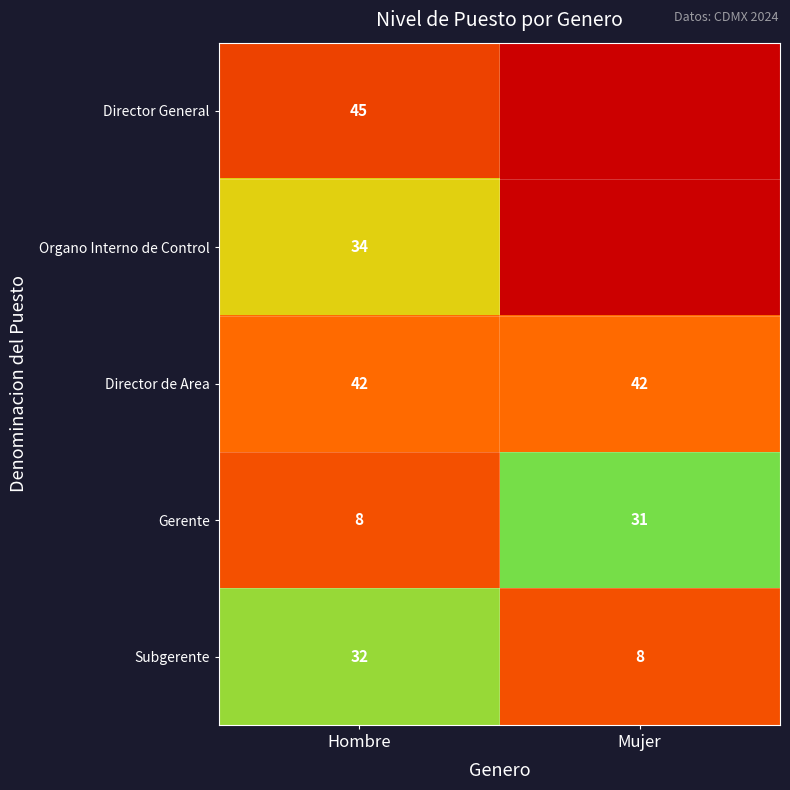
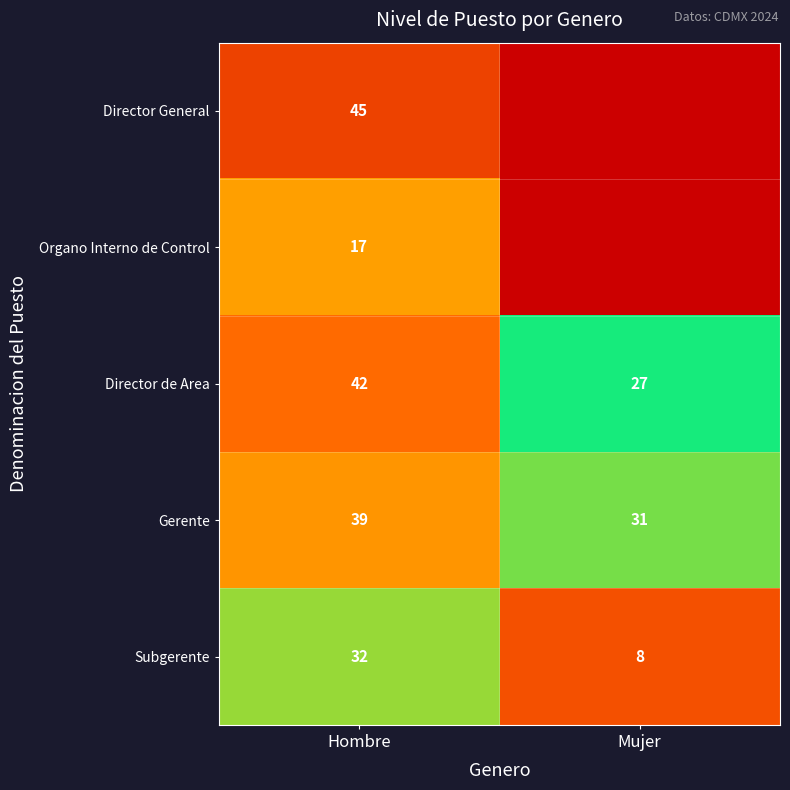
  {
    "Director General": {
      "Hombre": 45
    },
    "Organo Interno de Control": {
-     "Hombre": 34
+     "Hombre": 17
    },
    "Director de Area": {
      "Hombre": 42,
-     "Mujer": 42
+     "Mujer": 27
    },
    "Gerente": {
-     "Hombre": 8,
+     "Hombre": 39,
      "Mujer": 31
    },
    "Subgerente": {
      "Hombre": 32,
      "Mujer": 8
    }
  }
